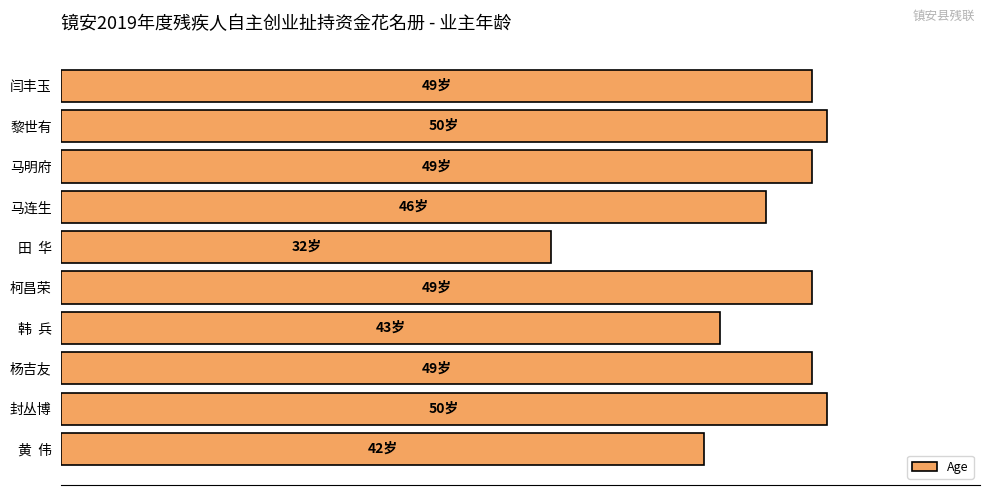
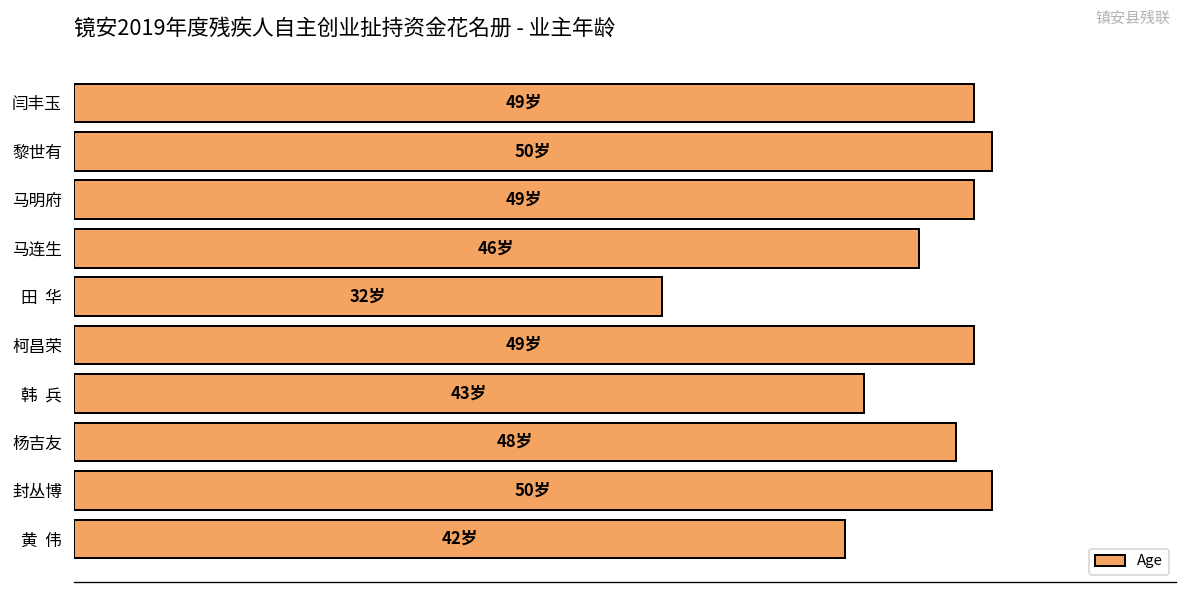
  {
    "闫丰玉": "49岁",
    "黎世有": "50岁",
    "马明府": "49岁",
    "马连生": "46岁",
    "田 华": "32岁",
    "柯昌荣": "49岁",
    "韩 兵": "43岁",
-   "杨吉友": "49岁",
+   "杨吉友": "48岁",
    "封丛博": "50岁",
    "黄 伟": "42岁"
  }
